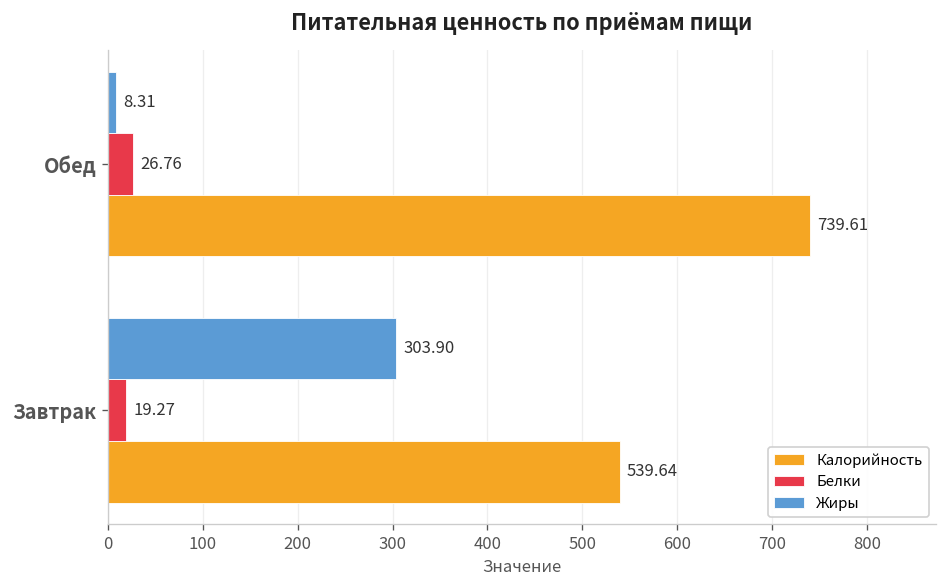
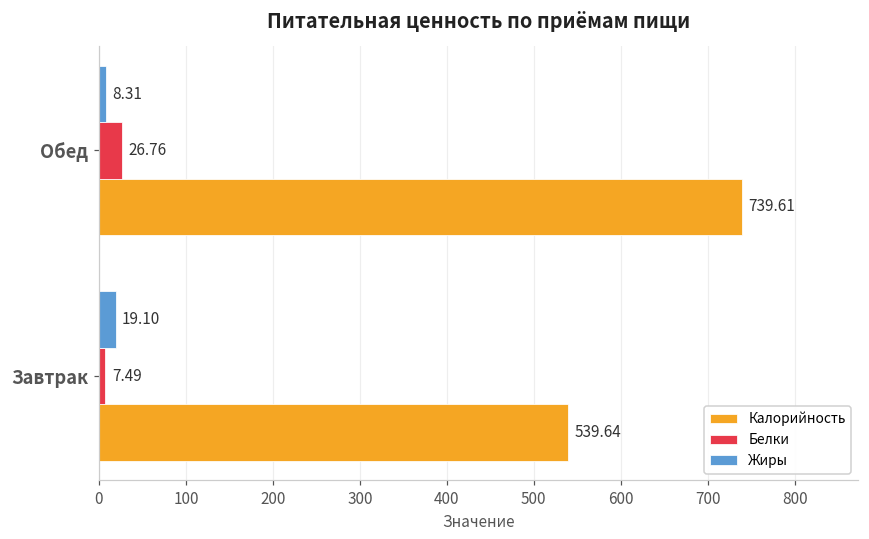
  {
    "Калорийность": {
      "Обед": 739.61,
      "Завтрак": 539.64
    },
    "Белки": {
      "Обед": 26.76,
-     "Завтрак": 19.27
+     "Завтрак": 7.49
    },
    "Жиры": {
      "Обед": 8.31,
-     "Завтрак": 303.90
+     "Завтрак": 19.10
    }
  }
